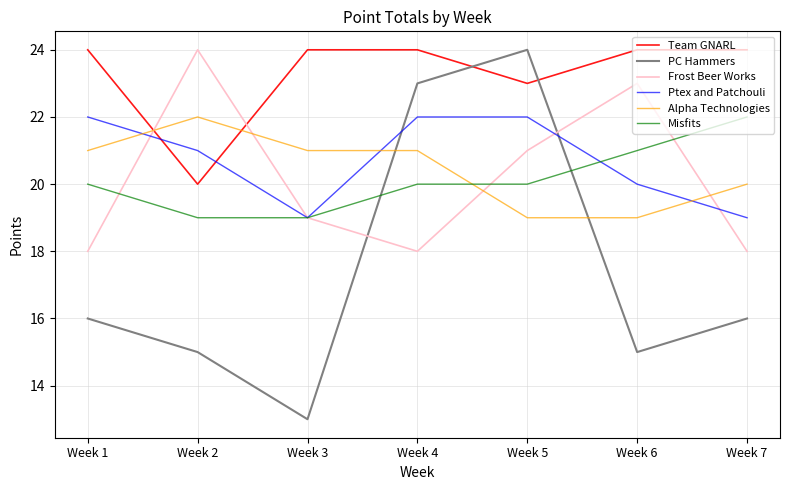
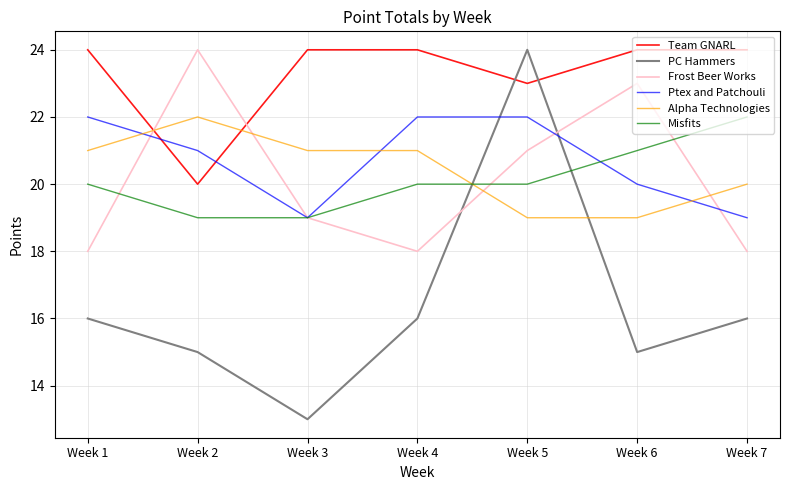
  {
    "Team GNARL": {
      "Week 1": 24,
      "Week 2": 20,
      "Week 3": 24,
      "Week 4": 24,
      "Week 5": 23
    },
    "PC Hammers": {
      "Week 1": 16,
      "Week 2": 15,
      "Week 3": 13,
-     "Week 4": 23,
+     "Week 4": 16,
      "Week 5": 24,
      "Week 6": 15,
      "Week 7": 16
    },
    "Frost Beer Works": {
      "Week 1": 18,
      "Week 2": 24,
      "Week 4": 18,
      "Week 5": 21,
      "Week 7": 18
    },
    "Ptex and Patchouli": {
      "Week 1": 22,
      "Week 2": 21,
      "Week 4": 22,
      "Week 5": 22,
      "Week 6": 20,
      "Week 7": 19
    },
    "Alpha Technologies": {
      "Week 1": 21,
      "Week 2": 22,
      "Week 3": 21,
      "Week 4": 21,
      "Week 5": 19,
      "Week 6": 19,
      "Week 7": 20
    },
    "Misfits": {
      "Week 1": 20,
      "Week 2": 19,
      "Week 4": 20,
      "Week 5": 20,
      "Week 6": 21
    }
  }
